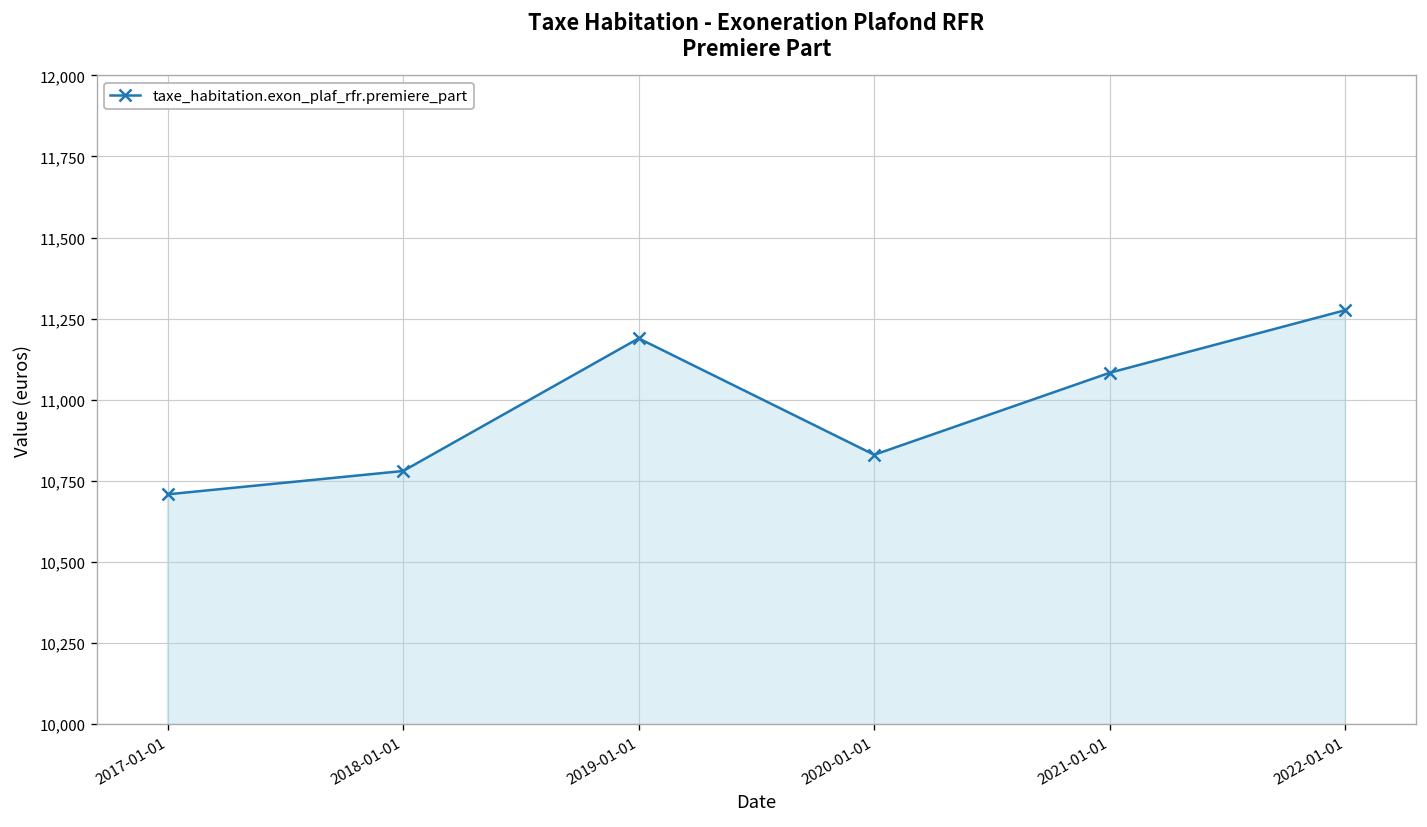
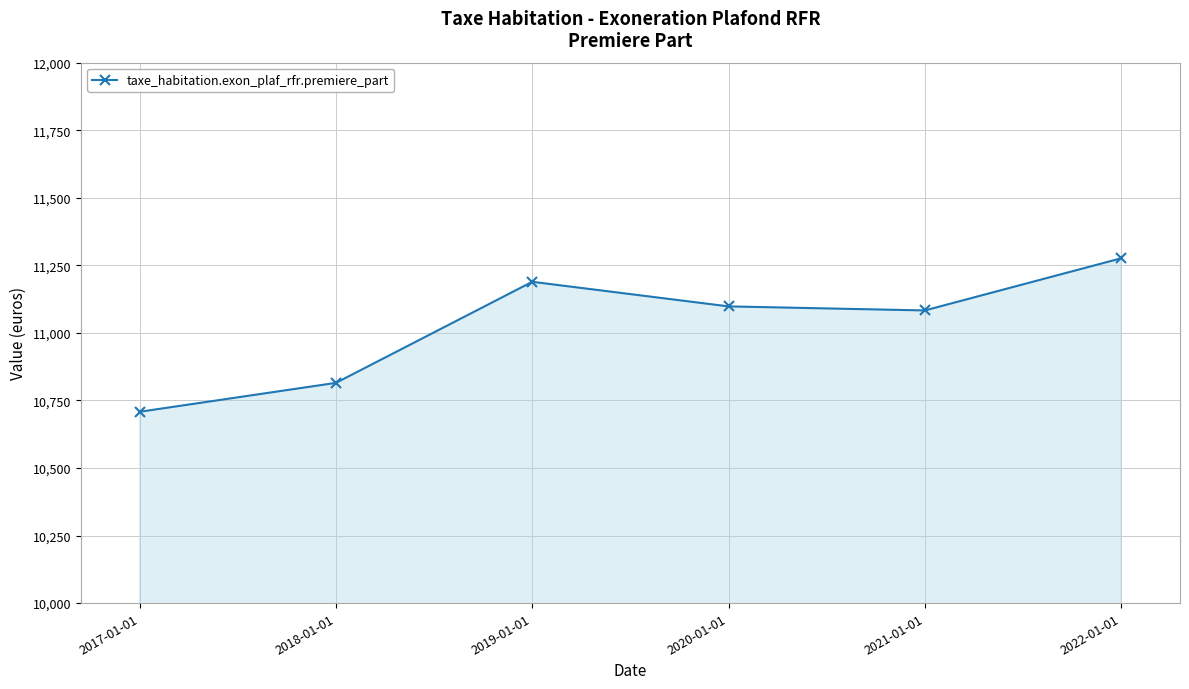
  {
    "2017-01-01": "10,710",
-   "2018-01-01": "10,780",
+   "2018-01-01": "10,820",
    "2019-01-01": "11,190",
-   "2020-01-01": "10,830",
+   "2020-01-01": "11,100",
    "2021-01-01": "11,080",
    "2022-01-01": "11,280"
  }
